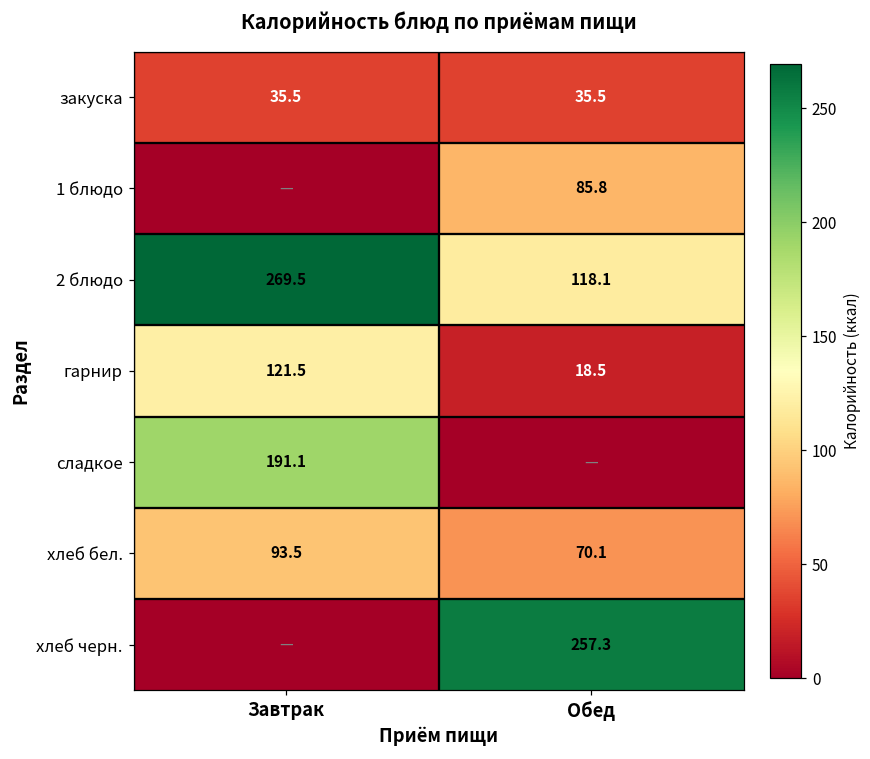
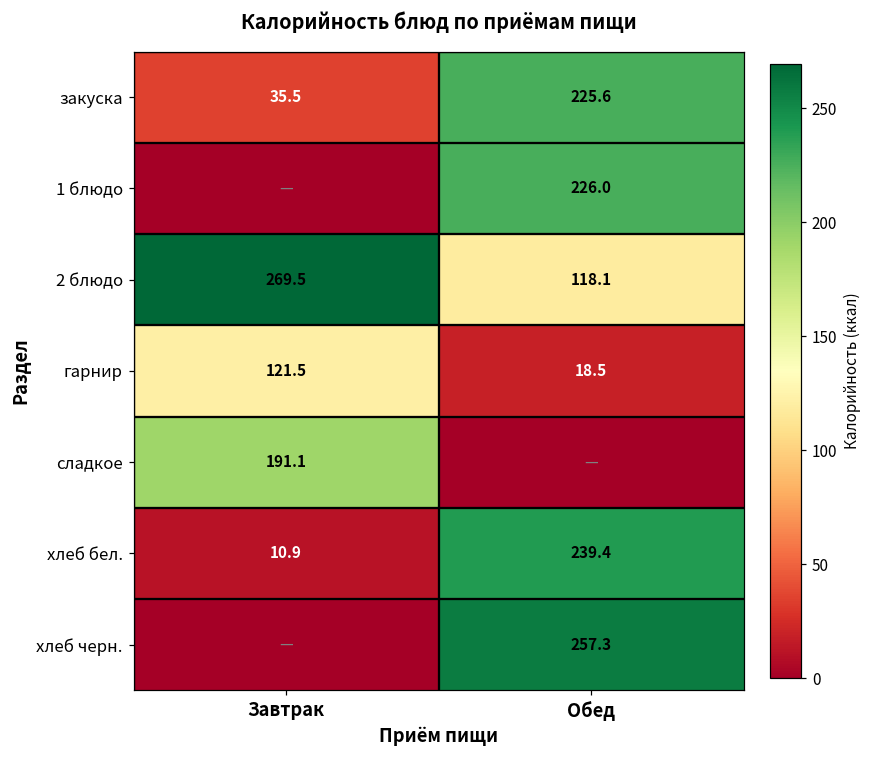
  {
    "закуска": {
      "Завтрак": 35.5,
-     "Обед": 35.5
+     "Обед": 225.6
    },
    "1 блюдо": {
-     "Обед": 85.8
+     "Обед": 226.0
    },
    "2 блюдо": {
      "Завтрак": 269.5,
      "Обед": 118.1
    },
    "гарнир": {
      "Завтрак": 121.5,
      "Обед": 18.5
    },
    "сладкое": {
      "Завтрак": 191.1
    },
    "хлеб бел.": {
-     "Завтрак": 93.5,
-     "Обед": 70.1
+     "Завтрак": 10.9,
+     "Обед": 239.4
    },
    "хлеб черн.": {
      "Обед": 257.3
    }
  }
